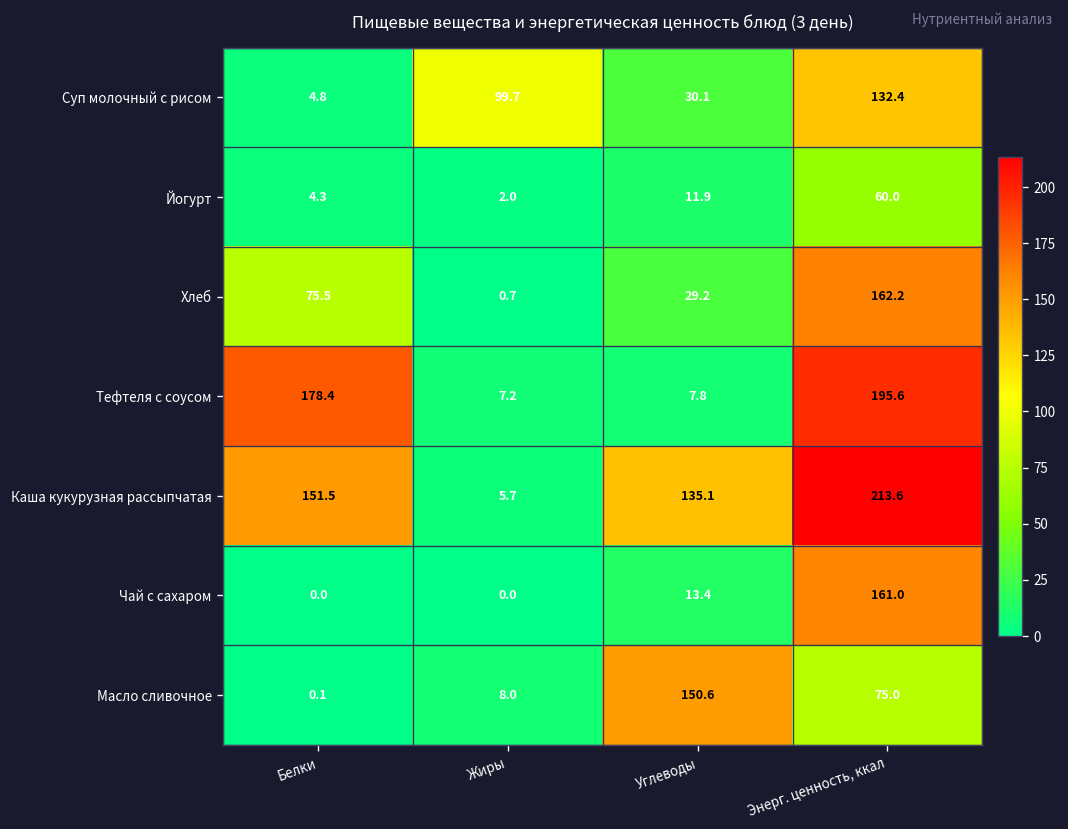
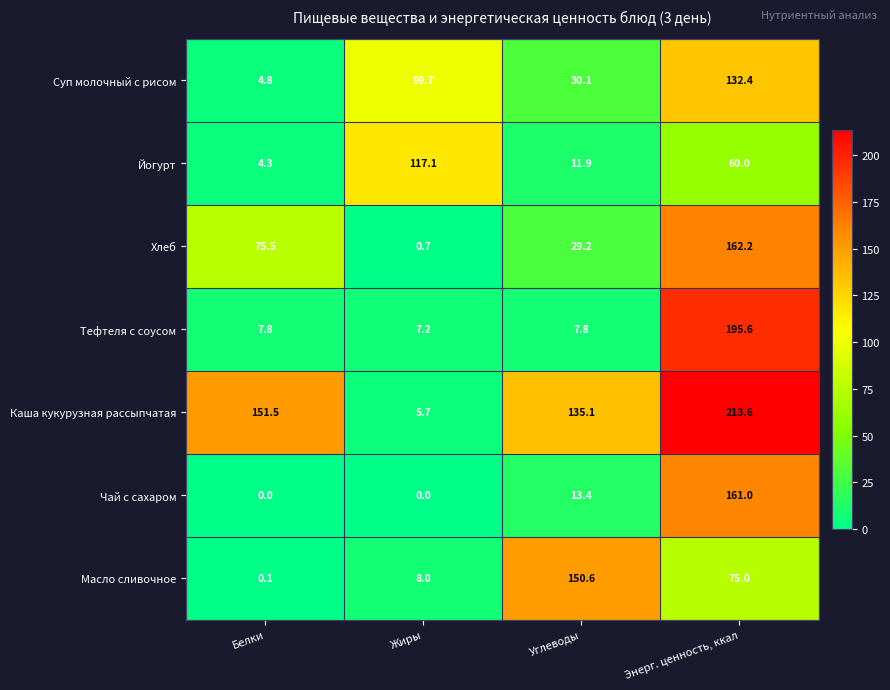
  {
    "Суп молочный с рисом": {
      "Белки": 4.8,
      "Жиры": 99.7,
      "Углеводы": 30.1,
      "Энерг. ценность, ккал": 132.4
    },
    "Йогурт": {
      "Белки": 4.3,
-     "Жиры": 2.0,
+     "Жиры": 117.1,
      "Углеводы": 11.9,
      "Энерг. ценность, ккал": 60.0
    },
    "Хлеб": {
      "Белки": 75.5,
      "Жиры": 0.7,
      "Углеводы": 29.2,
      "Энерг. ценность, ккал": 162.2
    },
    "Тефтеля с соусом": {
-     "Белки": 178.4,
+     "Белки": 7.8,
      "Жиры": 7.2,
      "Углеводы": 7.8,
      "Энерг. ценность, ккал": 195.6
    },
    "Каша кукурузная рассыпчатая": {
      "Белки": 151.5,
      "Жиры": 5.7,
      "Углеводы": 135.1,
      "Энерг. ценность, ккал": 213.6
    },
    "Чай с сахаром": {
      "Белки": 0.0,
      "Жиры": 0.0,
      "Углеводы": 13.4,
      "Энерг. ценность, ккал": 161.0
    },
    "Масло сливочное": {
      "Белки": 0.1,
      "Жиры": 8.0,
      "Углеводы": 150.6,
      "Энерг. ценность, ккал": 75.0
    }
  }
